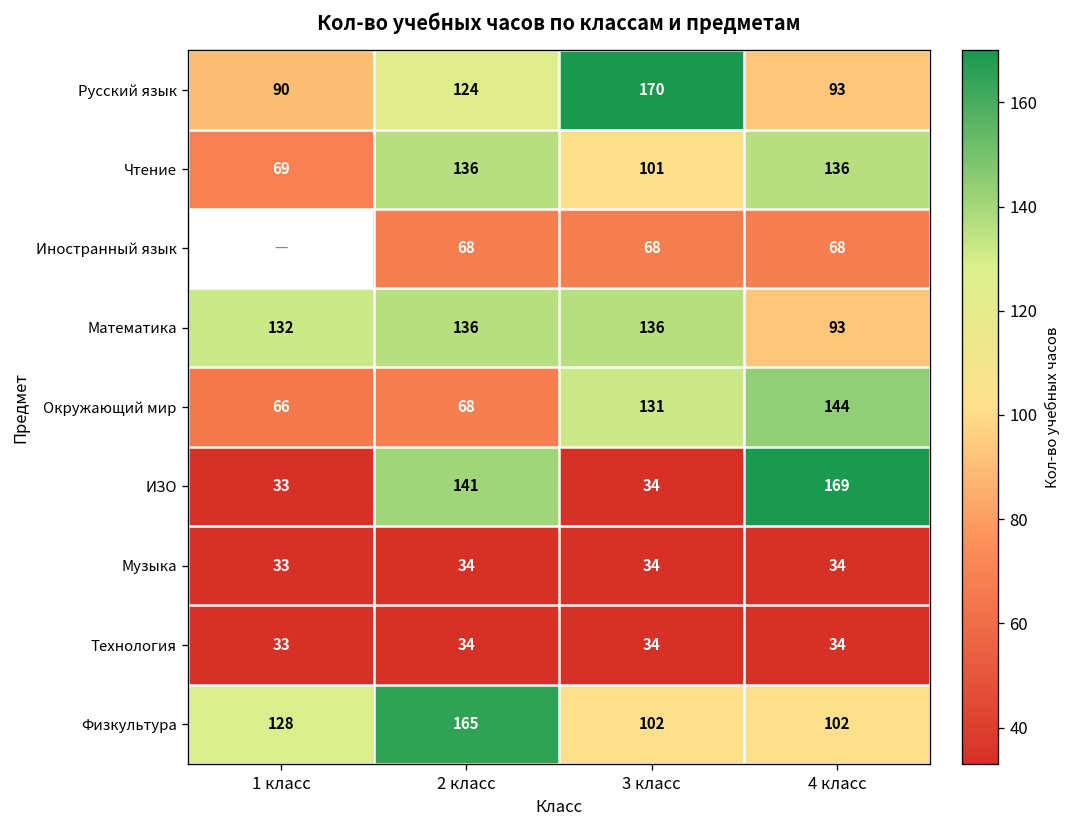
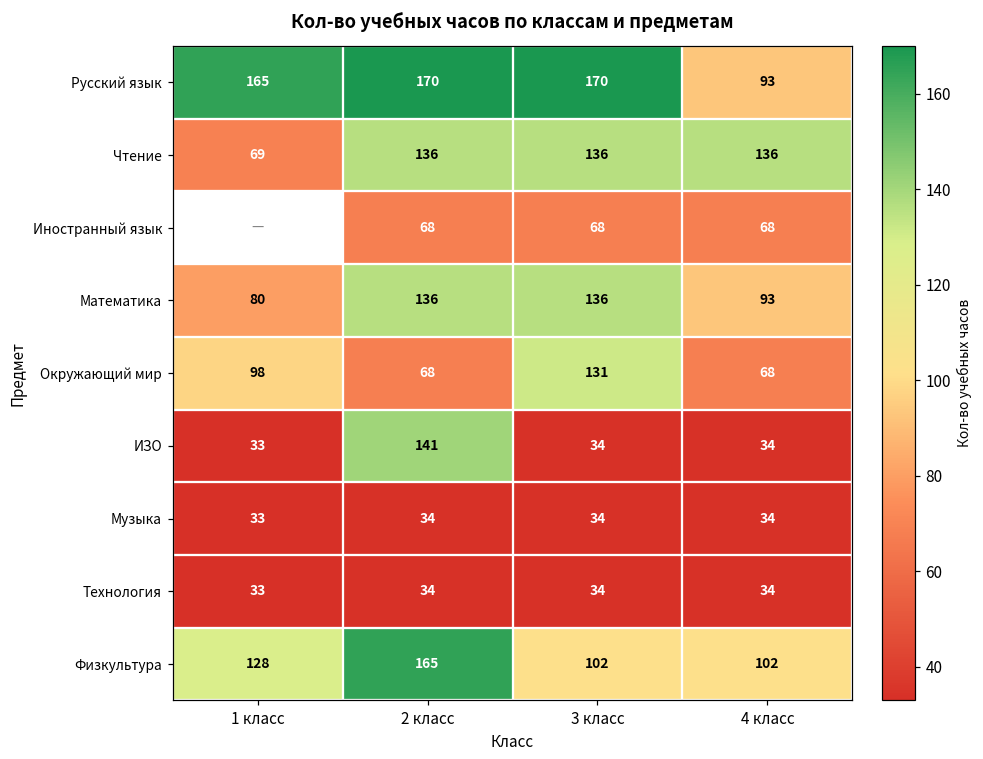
  {
    "Русский язык": {
-     "1 класс": 90,
-     "2 класс": 124,
+     "1 класс": 165,
+     "2 класс": 170,
      "3 класс": 170,
      "4 класс": 93
    },
    "Чтение": {
      "1 класс": 69,
      "2 класс": 136,
-     "3 класс": 101,
+     "3 класс": 136,
      "4 класс": 136
    },
    "Иностранный язык": {
      "2 класс": 68,
      "3 класс": 68,
      "4 класс": 68
    },
    "Математика": {
-     "1 класс": 132,
+     "1 класс": 80,
      "2 класс": 136,
      "3 класс": 136,
      "4 класс": 93
    },
    "Окружающий мир": {
-     "1 класс": 66,
+     "1 класс": 98,
      "2 класс": 68,
      "3 класс": 131,
-     "4 класс": 144
+     "4 класс": 68
    },
    "ИЗО": {
      "1 класс": 33,
      "2 класс": 141,
      "3 класс": 34,
-     "4 класс": 169
+     "4 класс": 34
    },
    "Музыка": {
      "1 класс": 33,
      "2 класс": 34,
      "3 класс": 34,
      "4 класс": 34
    },
    "Технология": {
      "1 класс": 33,
      "2 класс": 34,
      "3 класс": 34,
      "4 класс": 34
    },
    "Физкультура": {
      "1 класс": 128,
      "2 класс": 165,
      "3 класс": 102,
      "4 класс": 102
    }
  }
